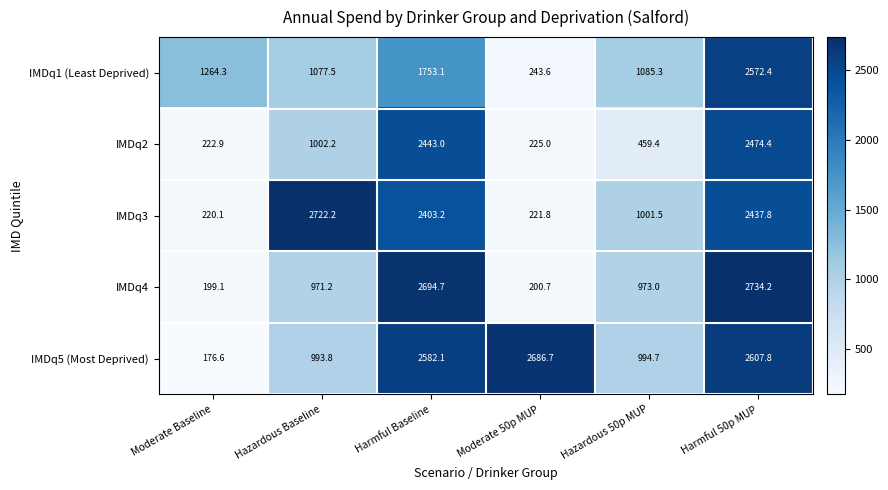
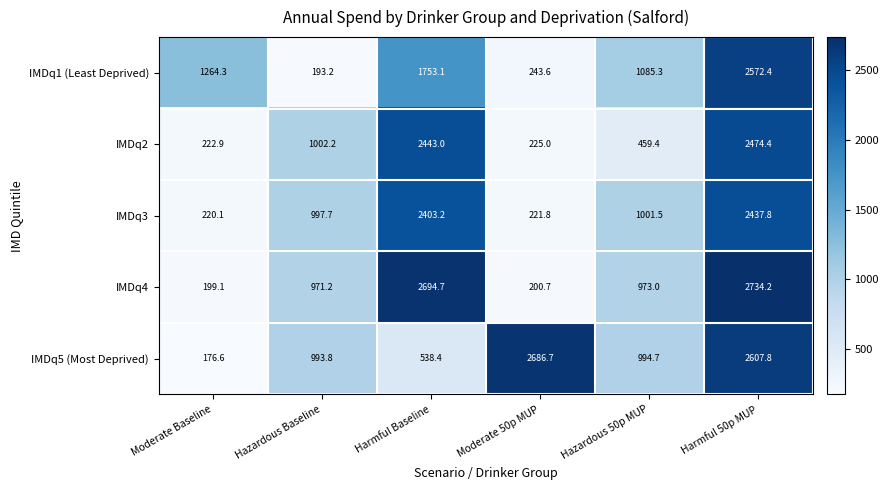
  {
    "IMDq1 (Least Deprived)": {
      "Moderate Baseline": 1264.3,
-     "Hazardous Baseline": 1077.5,
+     "Hazardous Baseline": 193.2,
      "Harmful Baseline": 1753.1,
      "Moderate 50p MUP": 243.6,
      "Hazardous 50p MUP": 1085.3,
      "Harmful 50p MUP": 2572.4
    },
    "IMDq2": {
      "Moderate Baseline": 222.9,
      "Hazardous Baseline": 1002.2,
      "Harmful Baseline": 2443.0,
      "Moderate 50p MUP": 225.0,
      "Hazardous 50p MUP": 459.4,
      "Harmful 50p MUP": 2474.4
    },
    "IMDq3": {
      "Moderate Baseline": 220.1,
-     "Hazardous Baseline": 2722.2,
+     "Hazardous Baseline": 997.7,
      "Harmful Baseline": 2403.2,
      "Moderate 50p MUP": 221.8,
      "Hazardous 50p MUP": 1001.5,
      "Harmful 50p MUP": 2437.8
    },
    "IMDq4": {
      "Moderate Baseline": 199.1,
      "Hazardous Baseline": 971.2,
      "Harmful Baseline": 2694.7,
      "Moderate 50p MUP": 200.7,
      "Hazardous 50p MUP": 973.0,
      "Harmful 50p MUP": 2734.2
    },
    "IMDq5 (Most Deprived)": {
      "Moderate Baseline": 176.6,
      "Hazardous Baseline": 993.8,
-     "Harmful Baseline": 2582.1,
+     "Harmful Baseline": 538.4,
      "Moderate 50p MUP": 2686.7,
      "Hazardous 50p MUP": 994.7,
      "Harmful 50p MUP": 2607.8
    }
  }
